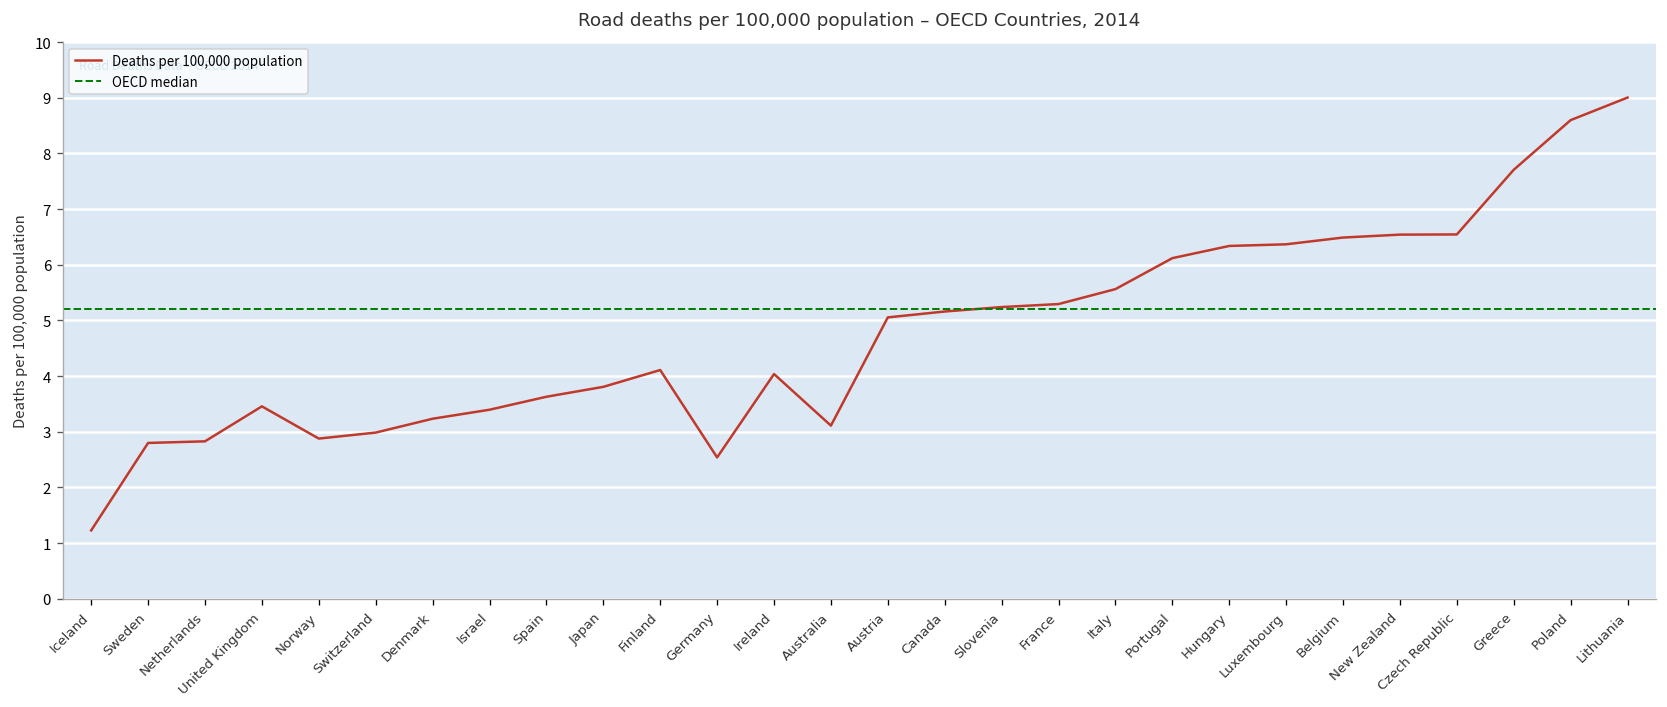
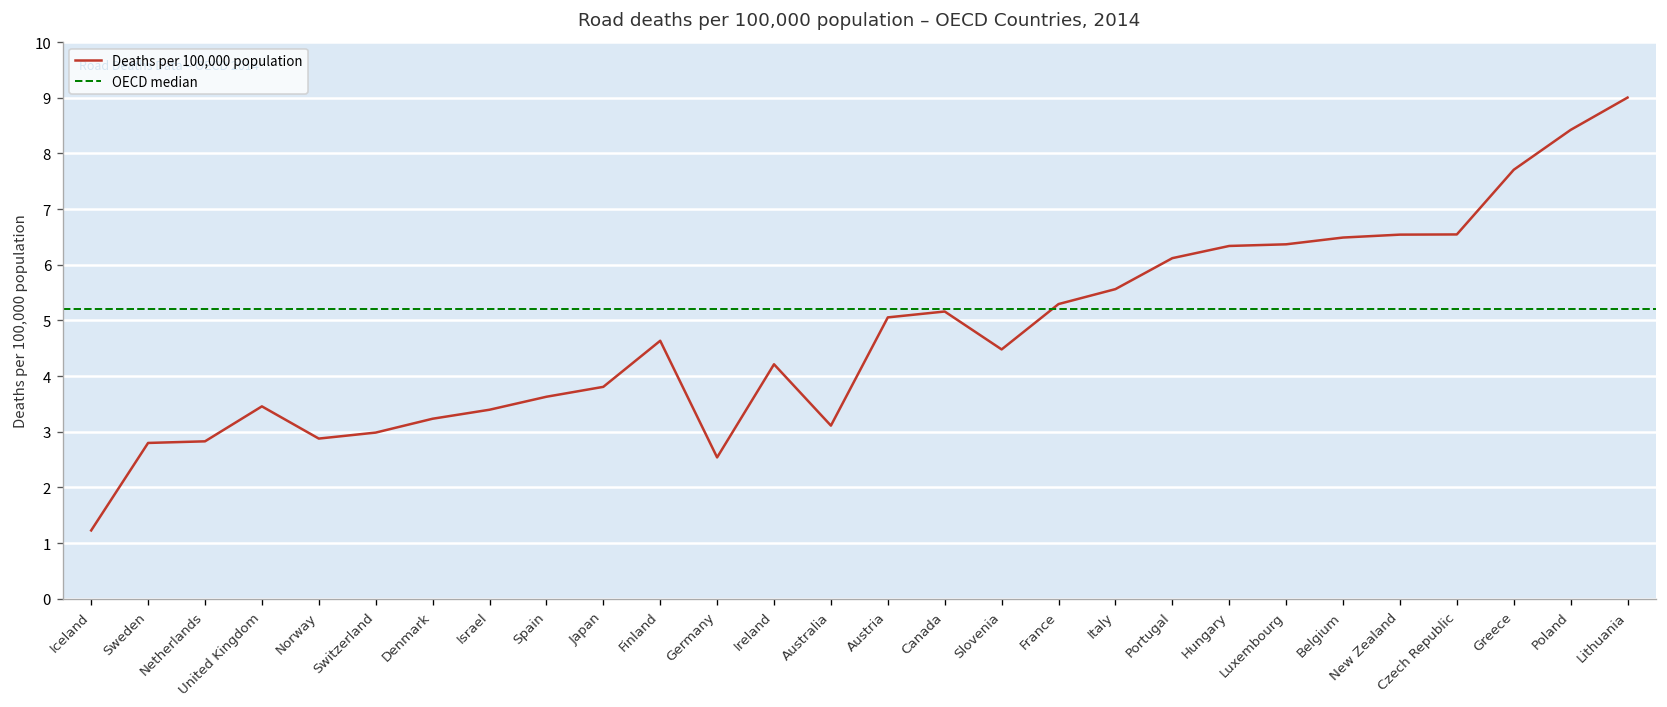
  {
    "Iceland": 1.2,
    "Sweden": 2.8,
    "Netherlands": 2.8,
    "United Kingdom": 3.5,
    "Norway": 2.9,
    "Switzerland": 3.0,
    "Denmark": 3.2,
    "Israel": 3.4,
    "Spain": 3.6,
    "Japan": 3.8,
-   "Finland": 4.1,
+   "Finland": 4.6,
    "Germany": 2.5,
-   "Ireland": 4.0,
+   "Ireland": 4.2,
    "Australia": 3.1,
    "Austria": 5.1,
    "Canada": 5.2,
-   "Slovenia": 5.2,
+   "Slovenia": 4.5,
    "France": 5.3,
    "Italy": 5.6,
    "Portugal": 6.1,
    "Hungary": 6.3,
    "Luxembourg": 6.4,
    "Belgium": 6.5,
    "New Zealand": 6.5,
    "Czech Republic": 6.5,
    "Greece": 7.7,
-   "Poland": 8.6,
+   "Poland": 8.4,
    "Lithuania": 9.0
  }
